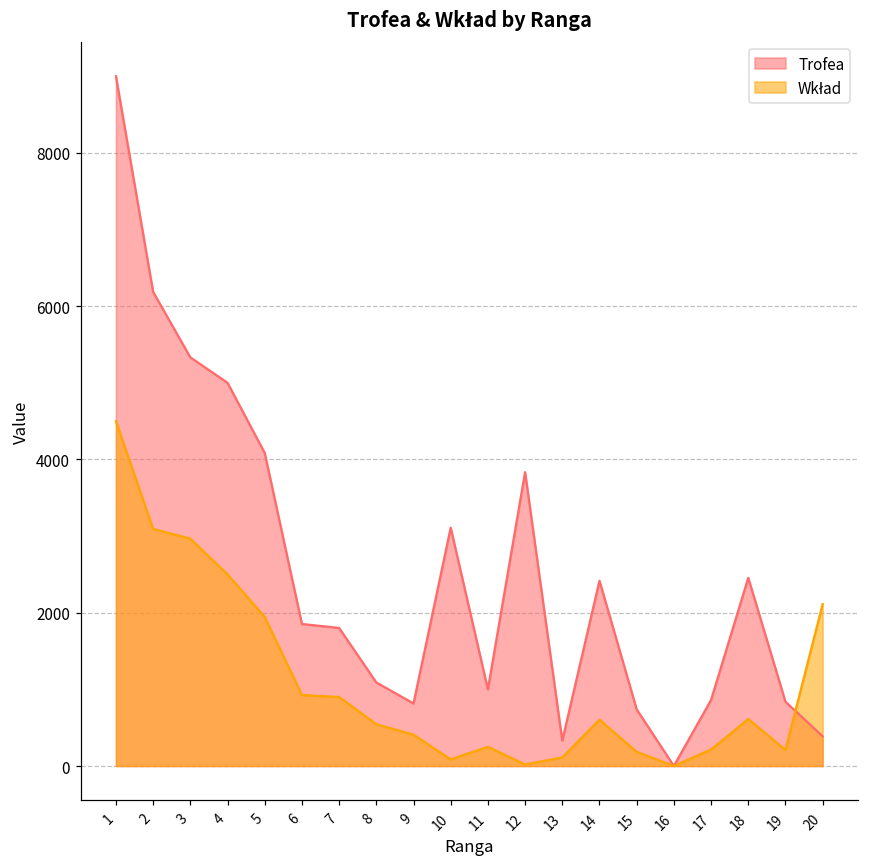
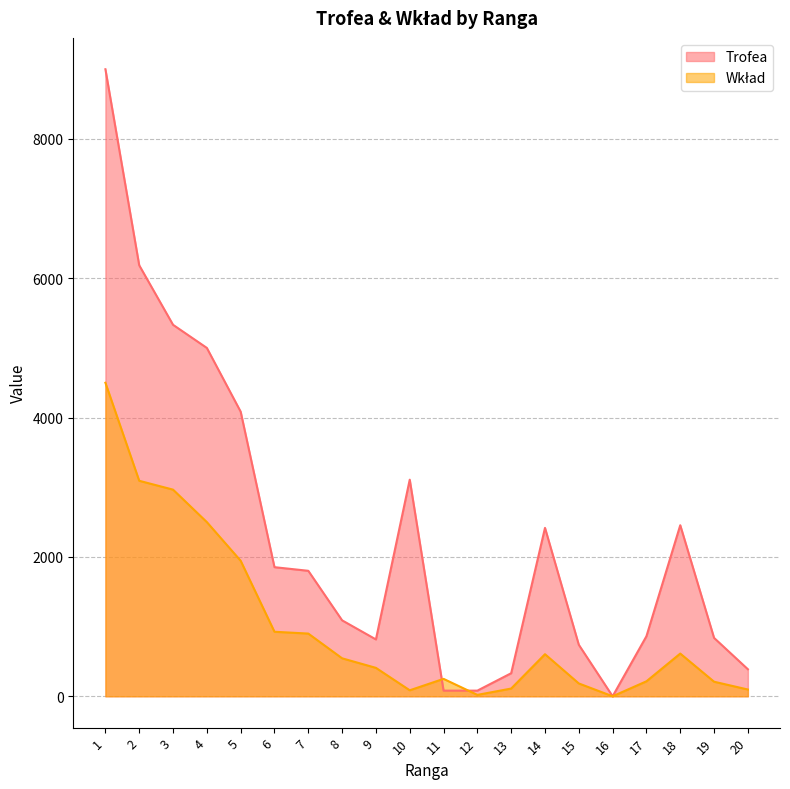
  {
    "Trofea": {
      "1": 9000,
      "2": 6200,
      "3": 5300,
      "4": 5000,
      "5": 4100,
      "6": 1900,
      "7": 1800,
      "8": 1100,
      "9": 800,
      "10": 3100,
-     "11": 1000,
-     "12": 3800,
+     "11": 100,
+     "12": 100,
      "13": 300,
      "14": 2400,
      "15": 700,
      "17": 900,
      "18": 2500,
      "19": 800,
      "20": 400
    },
    "Wkład": {
      "1": 4500,
      "2": 3100,
      "3": 3000,
      "4": 2500,
      "5": 1900,
      "6": 900,
      "7": 900,
      "8": 500,
      "9": 400,
      "10": 100,
      "11": 300,
      "12": 0,
      "13": 100,
      "14": 600,
      "15": 200,
      "17": 200,
      "18": 600,
      "19": 200,
-     "20": 2100
+     "20": 100
    }
  }
